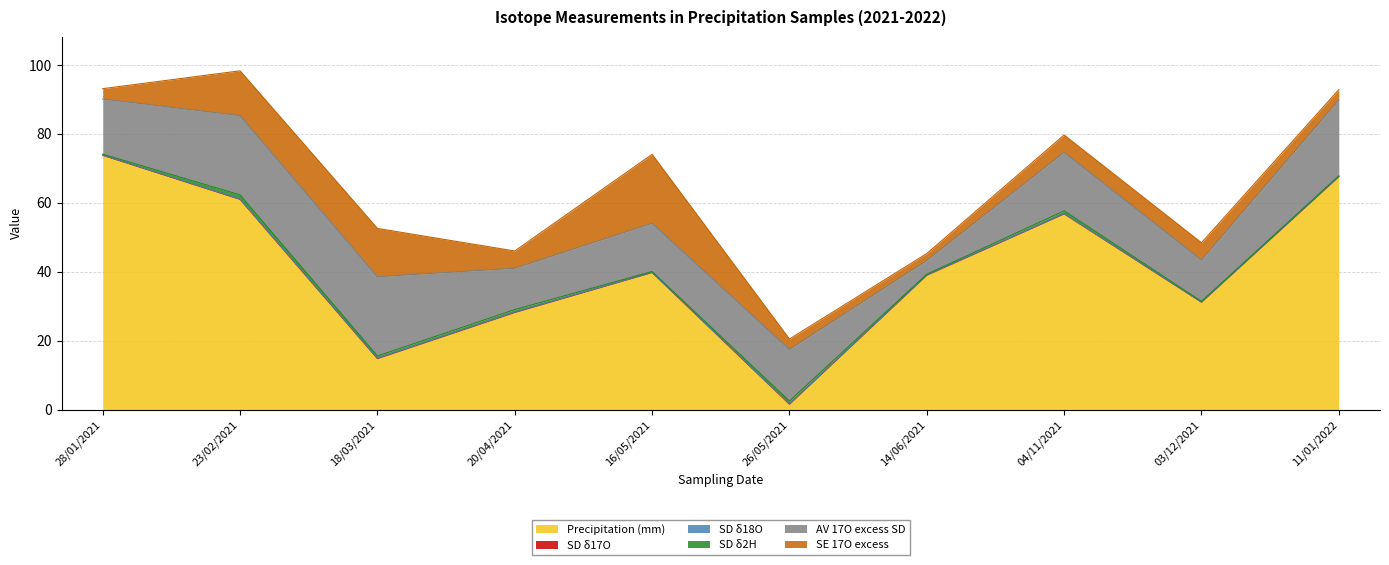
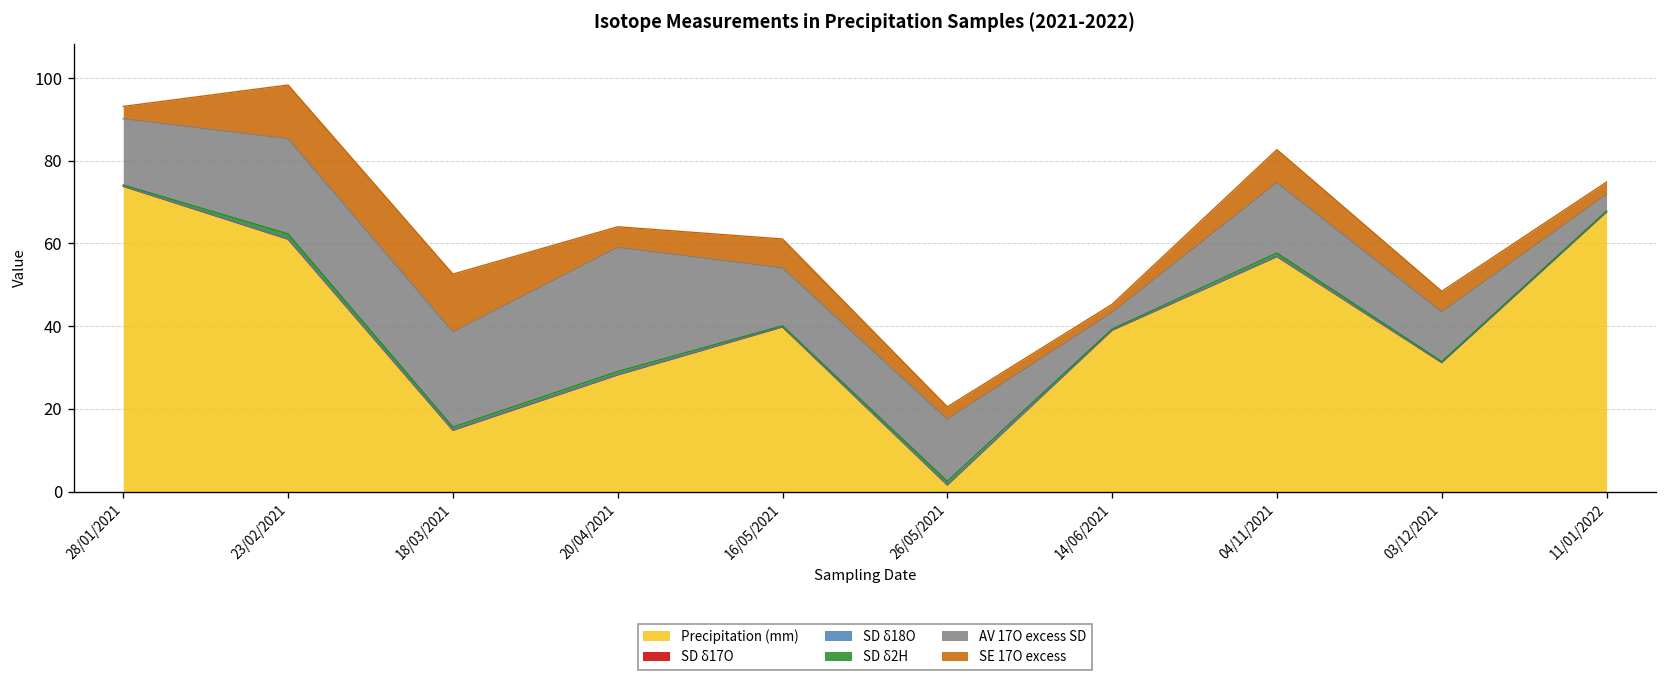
  {
    "SD δ2H": {
      "23/02/2021": 1,
      "26/05/2021": 1,
      "04/11/2021": 1
    },
    "AV 17O excess SD": {
      "28/01/2021": 16,
      "23/02/2021": 23,
      "18/03/2021": 23,
-     "20/04/2021": 12,
+     "20/04/2021": 30,
      "16/05/2021": 14,
      "26/05/2021": 15,
      "14/06/2021": 4,
      "04/11/2021": 17,
      "03/12/2021": 12,
-     "11/01/2022": 22
+     "11/01/2022": 4
    },
    "SE 17O excess": {
      "28/01/2021": 3,
      "23/02/2021": 13,
      "18/03/2021": 14,
      "20/04/2021": 5,
-     "16/05/2021": 20,
+     "16/05/2021": 7,
      "26/05/2021": 3,
      "14/06/2021": 2,
-     "04/11/2021": 5,
+     "04/11/2021": 8,
      "03/12/2021": 5,
      "11/01/2022": 3
    }
  }
